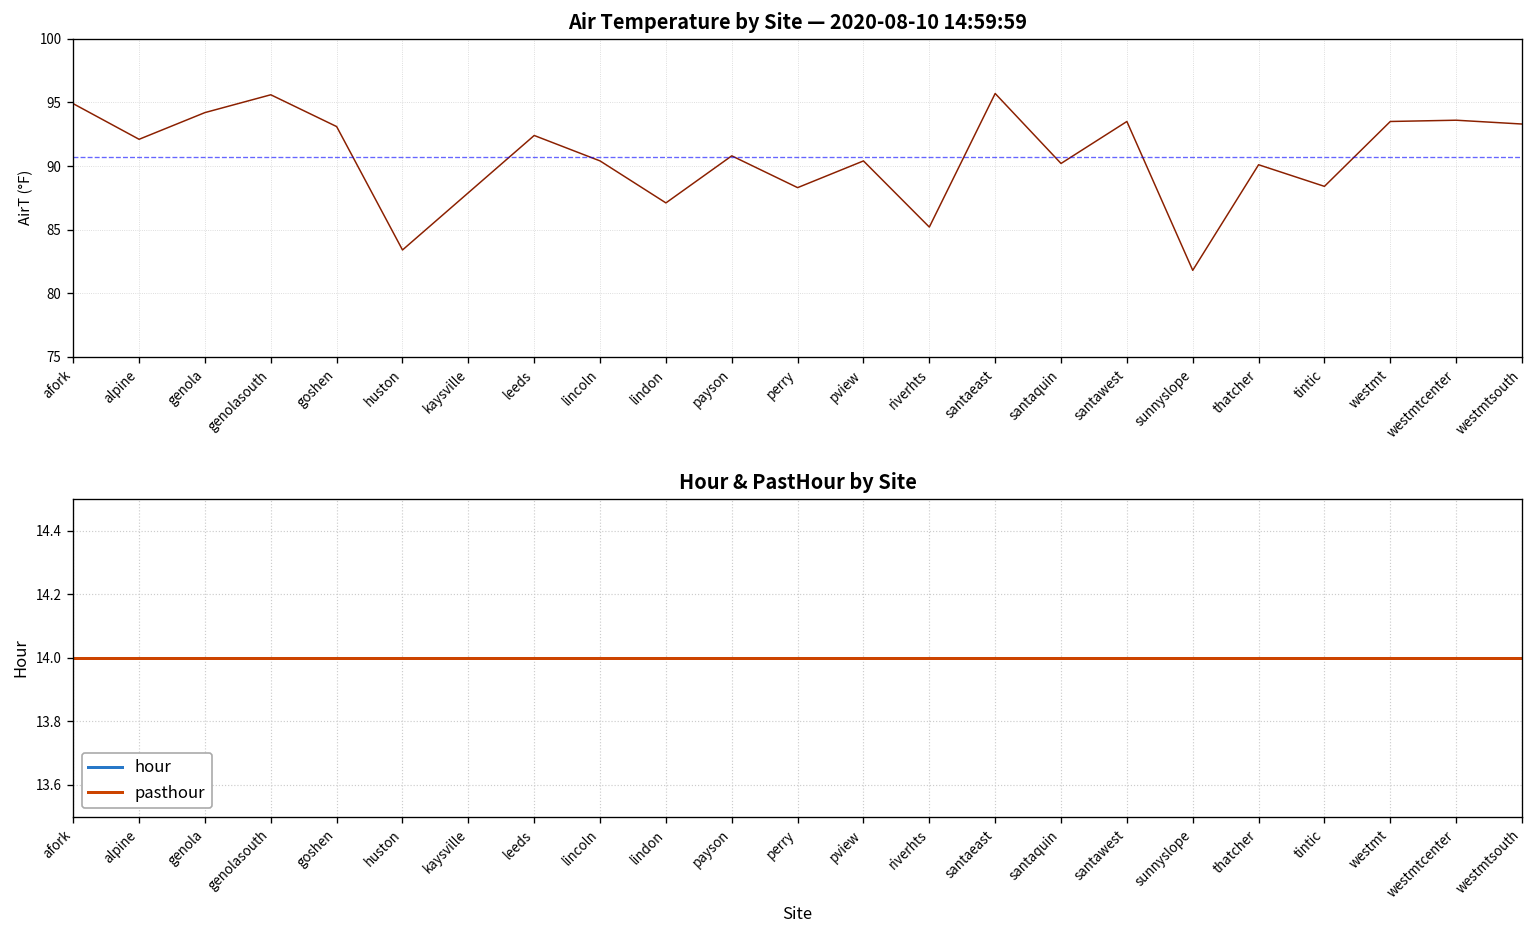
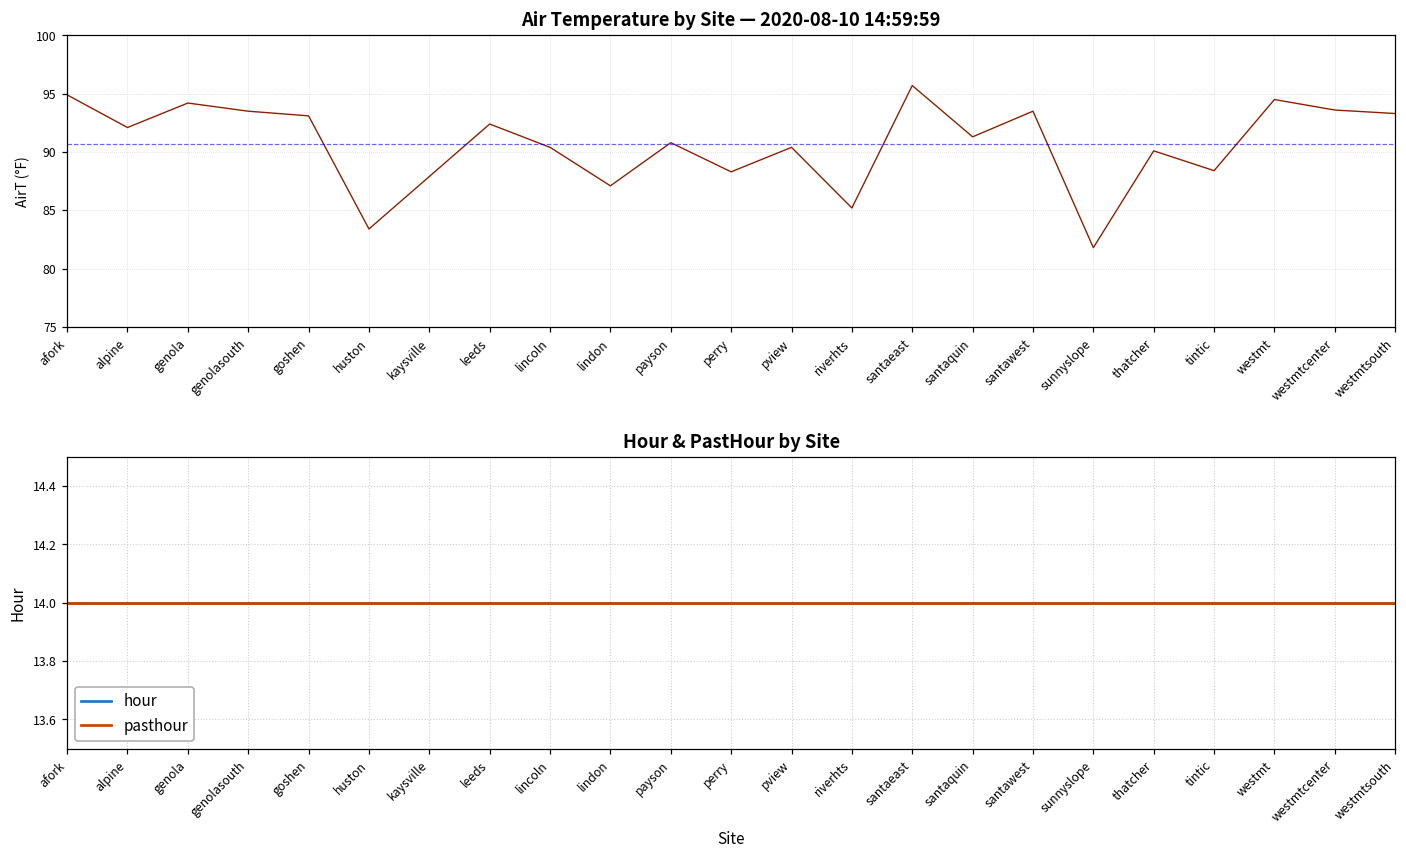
  {
    "Air Temperature by Site — 2020-08-10 14:59:59": {
      "afork": 94.9,
      "alpine": 92.1,
      "genola": 94.2,
-     "genolasouth": 95.6,
+     "genolasouth": 93.5,
      "goshen": 93.1,
      "huston": 83.4,
      "kaysville": 87.9,
      "leeds": 92.4,
      "lincoln": 90.4,
      "lindon": 87.1,
      "payson": 90.8,
      "perry": 88.3,
      "pview": 90.4,
      "riverhts": 85.2,
      "santaeast": 95.7,
-     "santaquin": 90.2,
+     "santaquin": 91.3,
      "santawest": 93.5,
      "sunnyslope": 81.8,
      "thatcher": 90.1,
      "tintic": 88.4,
-     "westmt": 93.5,
+     "westmt": 94.5,
      "westmtcenter": 93.6,
      "westmtsouth": 93.3
    },
    "Hour & PastHour by Site": {
      "afork": 14.00,
      "alpine": 14.00,
      "genola": 14.00,
      "genolasouth": 14.00,
      "goshen": 14.00,
      "huston": 14.00,
      "kaysville": 14.00,
      "leeds": 14.00,
      "lincoln": 14.00,
      "lindon": 14.00,
      "payson": 14.00,
      "perry": 14.00,
      "pview": 14.00,
      "riverhts": 14.00,
      "santaeast": 14.00,
      "santaquin": 14.00,
      "santawest": 14.00,
      "sunnyslope": 14.00,
      "thatcher": 14.00,
      "tintic": 14.00,
      "westmt": 14.00,
      "westmtcenter": 14.00,
      "westmtsouth": 14.00
    }
  }
